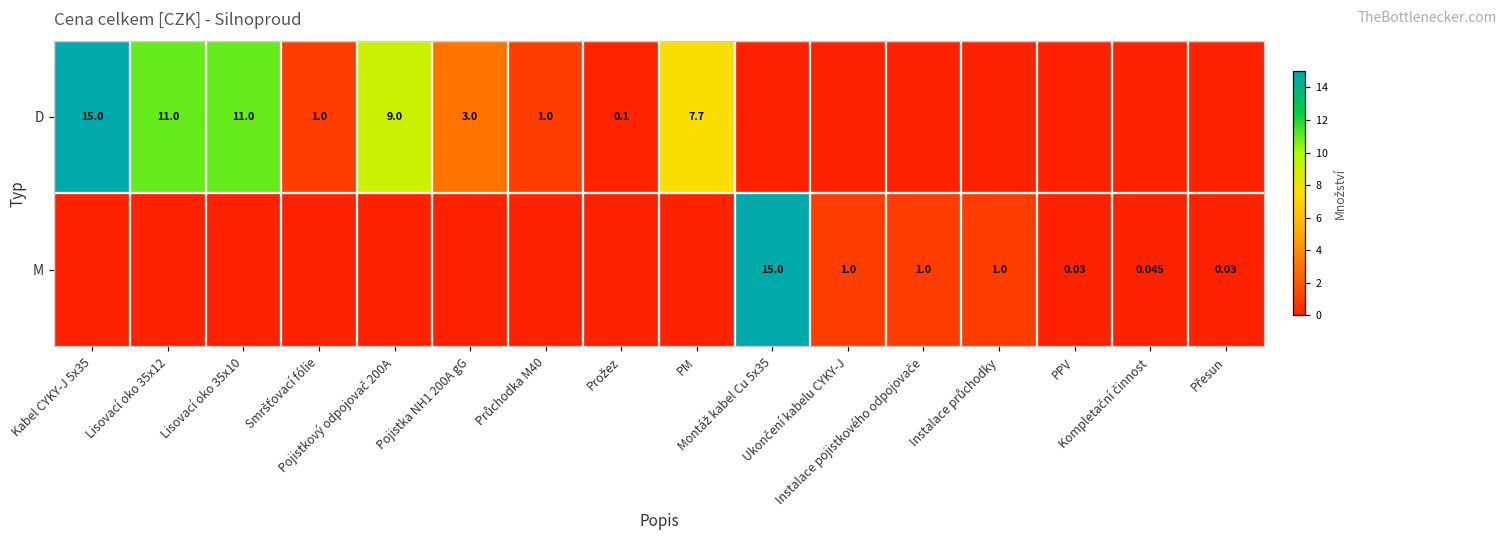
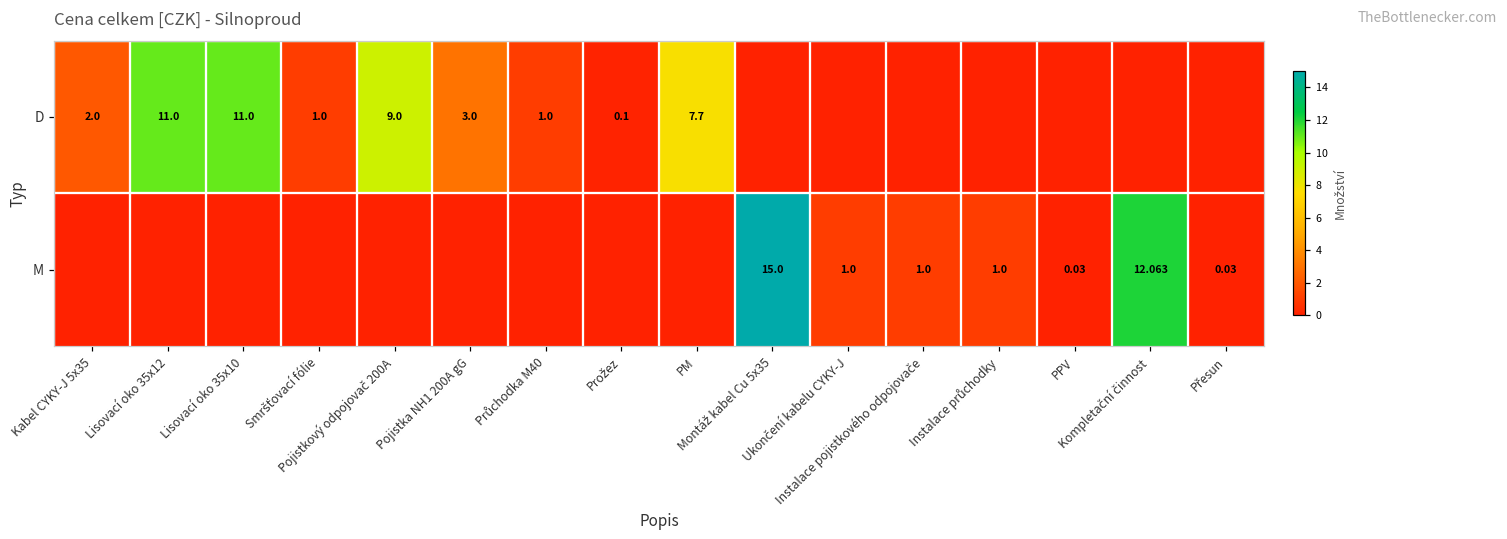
  {
    "D": {
-     "Kabel CYKY-J 5x35": 15.0,
+     "Kabel CYKY-J 5x35": 2.0,
      "Lisovací oko 35x12": 11.0,
      "Lisovací oko 35x10": 11.0,
      "Smršťovací fólie": 1.0,
      "Pojistkový odpojovač 200A": 9.0,
      "Pojistka NH1 200A gG": 3.0,
      "Průchodka M40": 1.0,
      "Prožez": 0.1,
      "PM": 7.7
    },
    "M": {
      "Montáž kabel Cu 5x35": 15.0,
      "Ukončení kabelu CYKY-J": 1.0,
      "Instalace pojistkového odpojovače": 1.0,
      "Instalace průchodky": 1.0,
      "PPV": 0.03,
-     "Kompletační činnost": 0.045,
+     "Kompletační činnost": 12.063,
      "Přesun": 0.03
    }
  }
